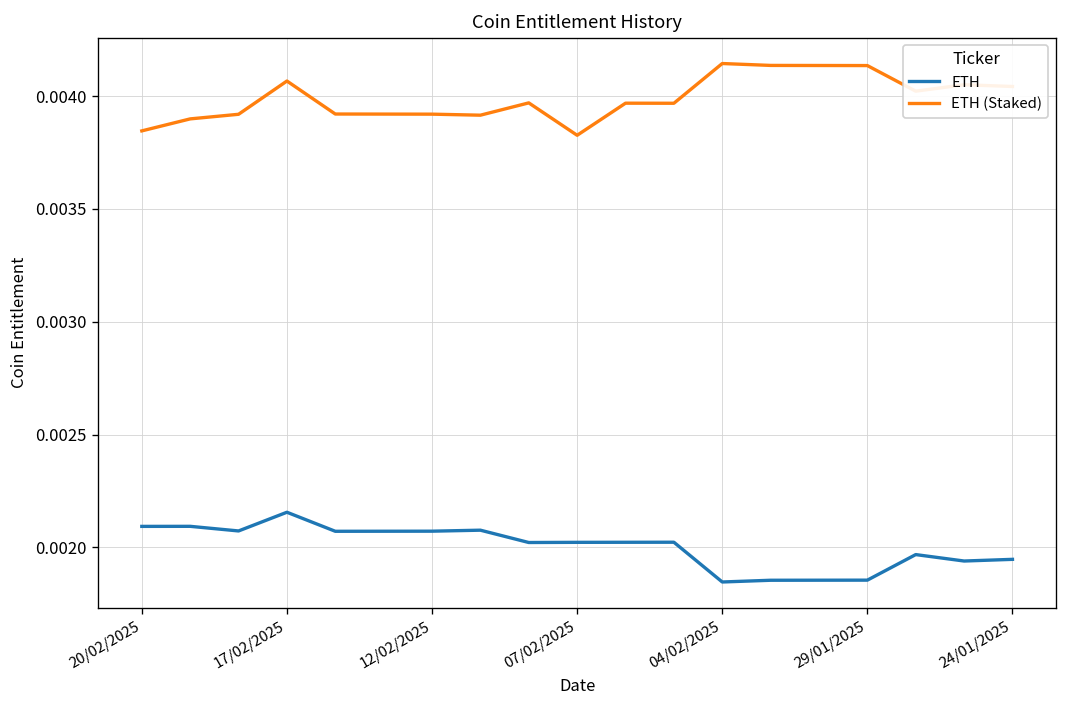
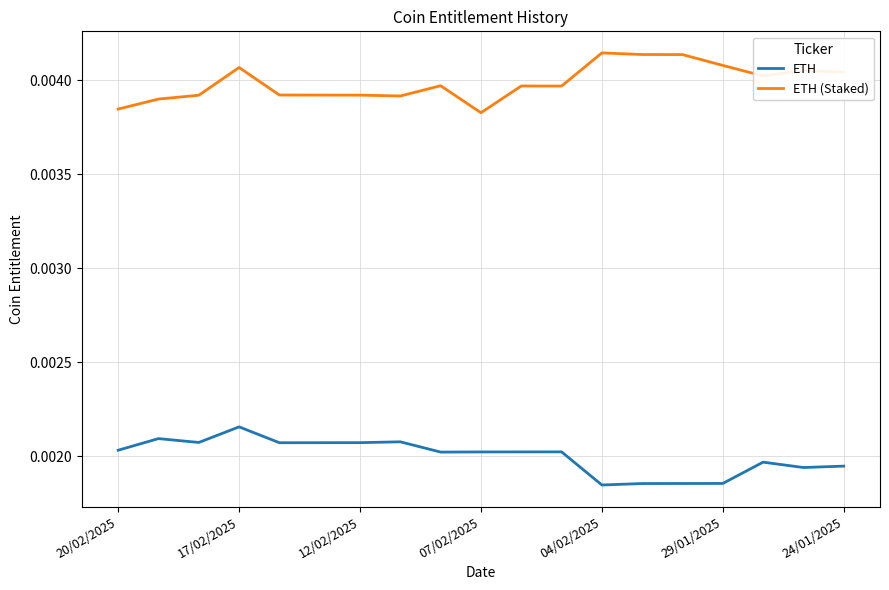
  {
    "ETH": {
-     "20/02/2025": 0.00209,
+     "20/02/2025": 0.00203,
      "17/02/2025": 0.00216,
      "12/02/2025": 0.00207,
      "07/02/2025": 0.00202,
      "04/02/2025": 0.00185,
      "29/01/2025": 0.00185,
      "24/01/2025": 0.00195
    },
    "ETH (Staked)": {
      "20/02/2025": 0.00385,
      "17/02/2025": 0.00407,
      "12/02/2025": 0.00392,
      "07/02/2025": 0.00383,
      "04/02/2025": 0.00414,
-     "29/01/2025": 0.00414
+     "29/01/2025": 0.00408
    }
  }
